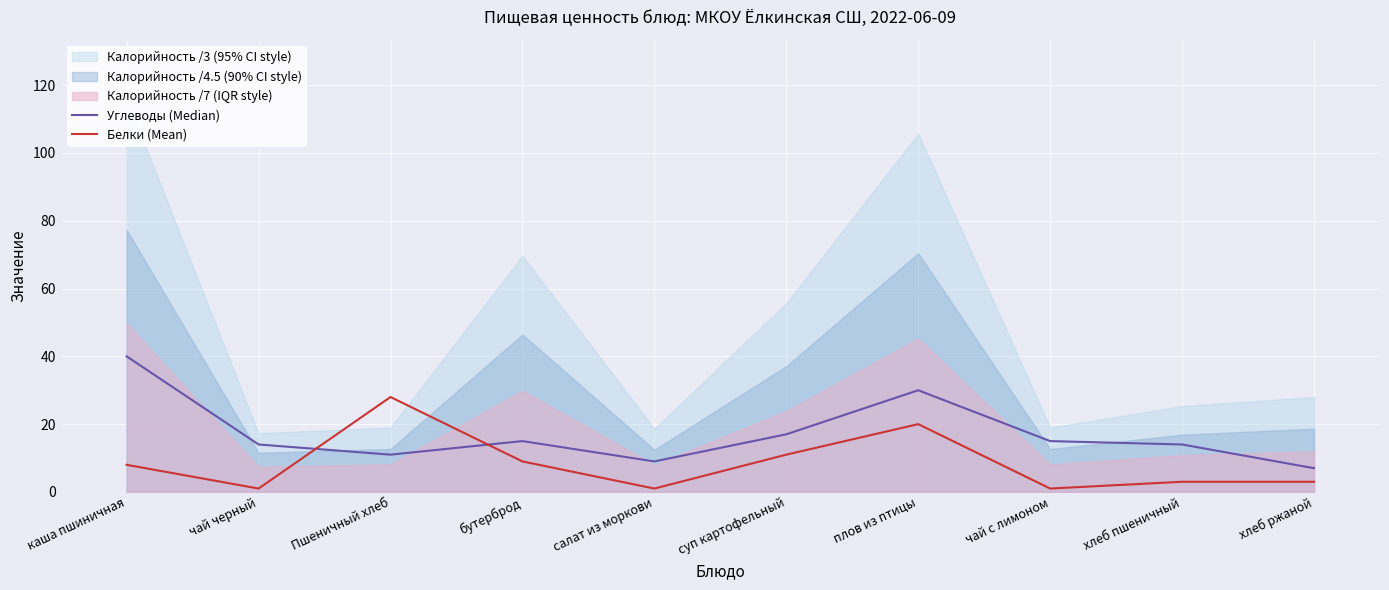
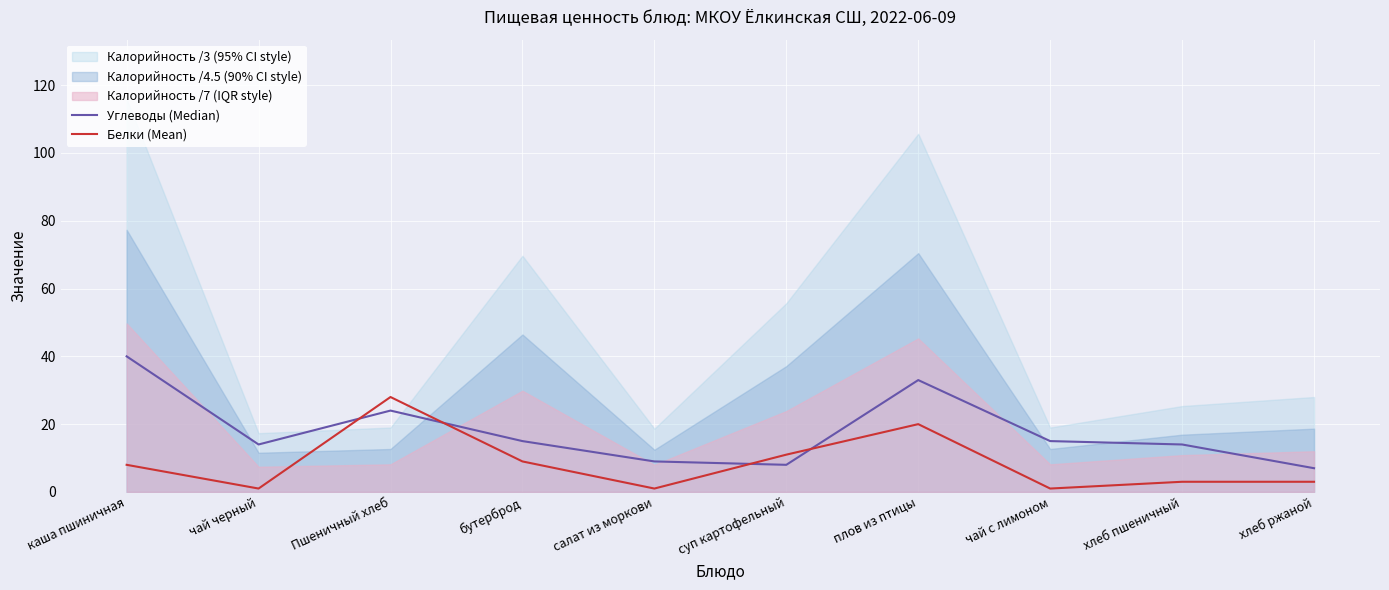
  {
    "Углеводы (Median)": {
      "каша пшиничная": 40,
      "чай черный": 14,
-     "Пшеничный хлеб": 11,
+     "Пшеничный хлеб": 24,
      "бутерброд": 15,
      "салат из моркови": 9,
-     "суп картофельный": 17,
-     "плов из птицы": 30,
+     "суп картофельный": 8,
+     "плов из птицы": 33,
      "чай с лимоном": 15,
      "хлеб пшеничный": 14,
      "хлеб ржаной": 7
    },
    "Белки (Mean)": {
      "каша пшиничная": 8,
      "чай черный": 1,
      "Пшеничный хлеб": 28,
      "бутерброд": 9,
      "салат из моркови": 1,
      "суп картофельный": 11,
      "плов из птицы": 20,
      "чай с лимоном": 1,
      "хлеб пшеничный": 3,
      "хлеб ржаной": 3
    }
  }
